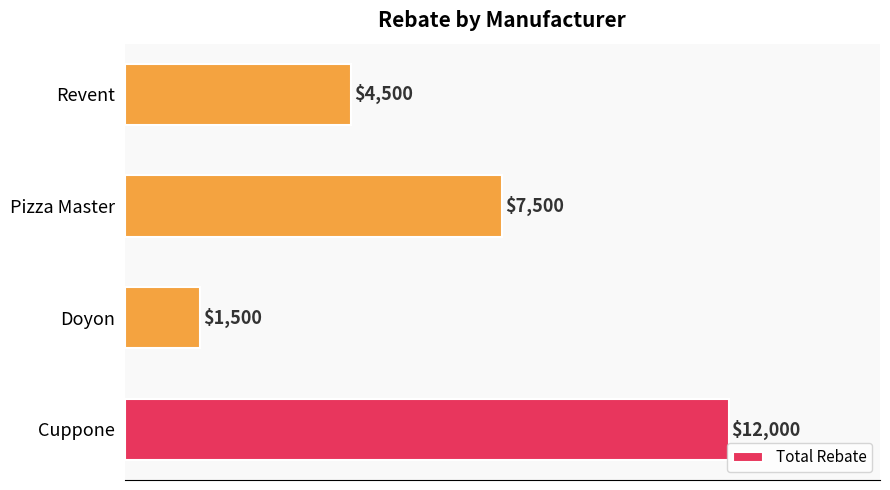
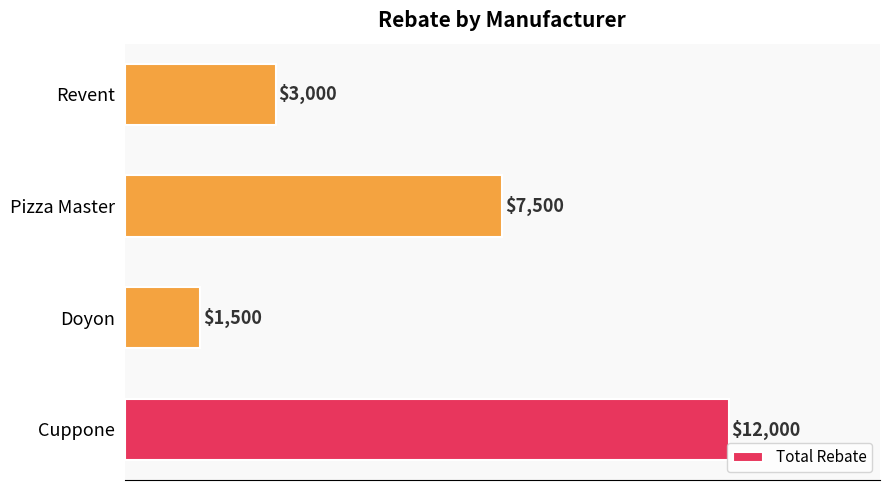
  {
-   "Revent": "$4,500",
+   "Revent": "$3,000",
    "Pizza Master": "$7,500",
    "Doyon": "$1,500",
    "Cuppone": "$12,000"
  }
